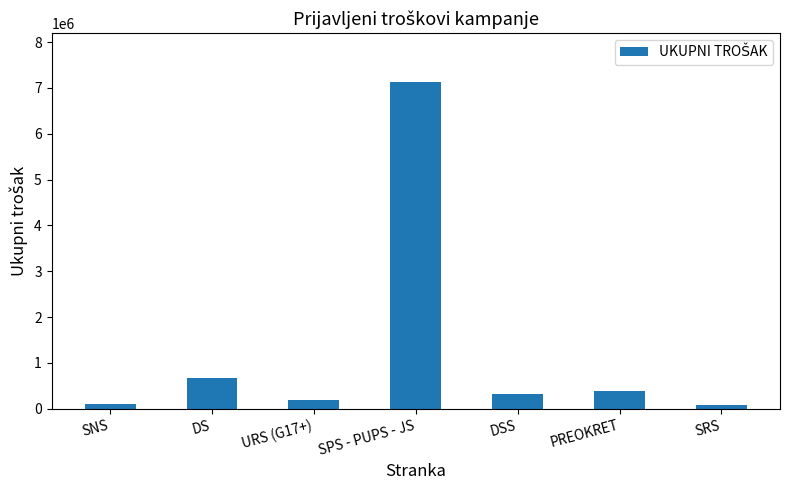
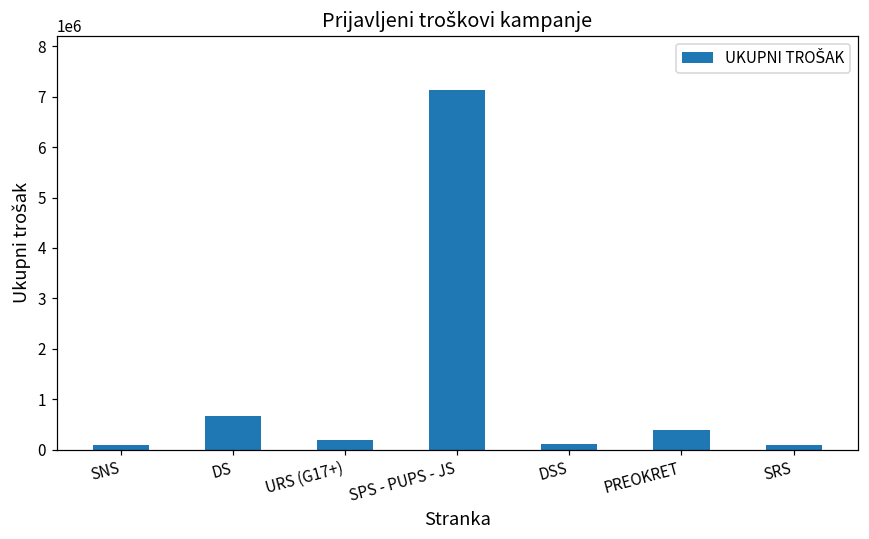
  {
    "SNS": 100000,
    "DS": 700000,
    "URS (G17+)": 200000,
    "SPS - PUPS - JS": 7100000,
-   "DSS": 300000,
+   "DSS": 100000,
    "PREOKRET": 400000,
    "SRS": 100000
  }
